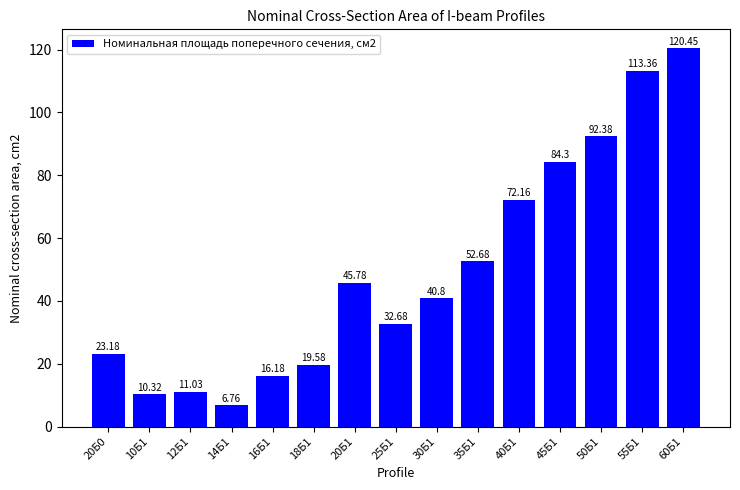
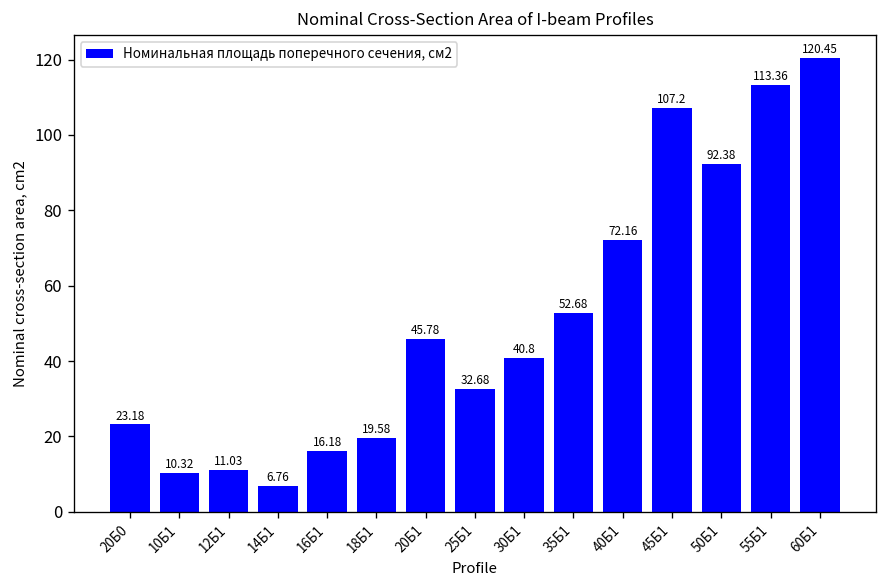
  {
    "20Б0": 23.18,
    "10Б1": 10.32,
    "12Б1": 11.03,
    "14Б1": 6.76,
    "16Б1": 16.18,
    "18Б1": 19.58,
    "20Б1": 45.78,
    "25Б1": 32.68,
    "30Б1": 40.8,
    "35Б1": 52.68,
    "40Б1": 72.16,
-   "45Б1": 84.3,
+   "45Б1": 107.2,
    "50Б1": 92.38,
    "55Б1": 113.36,
    "60Б1": 120.45
  }
